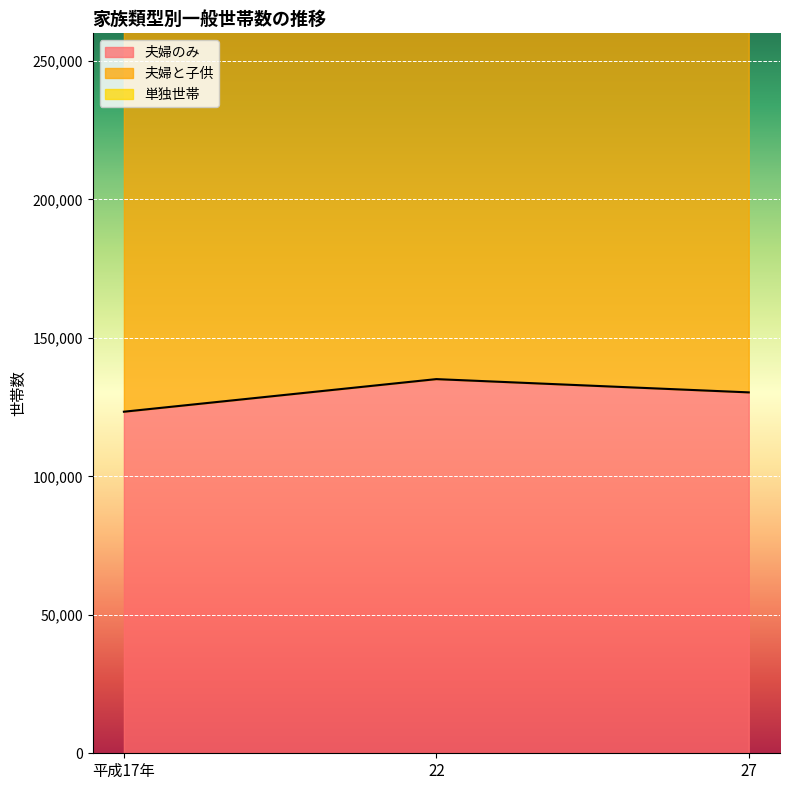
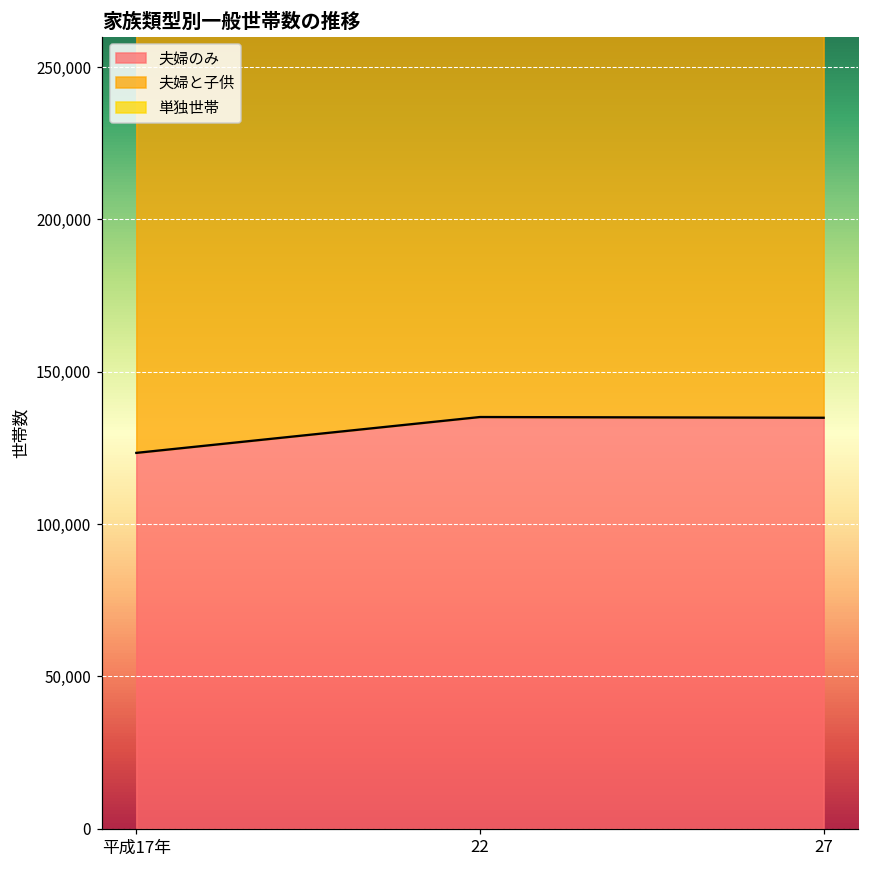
  {
    "夫婦のみ": {
      "平成17年": "123,000",
      "22": "135,000",
-     "27": "130,000"
+     "27": "135,000"
    }
  }
